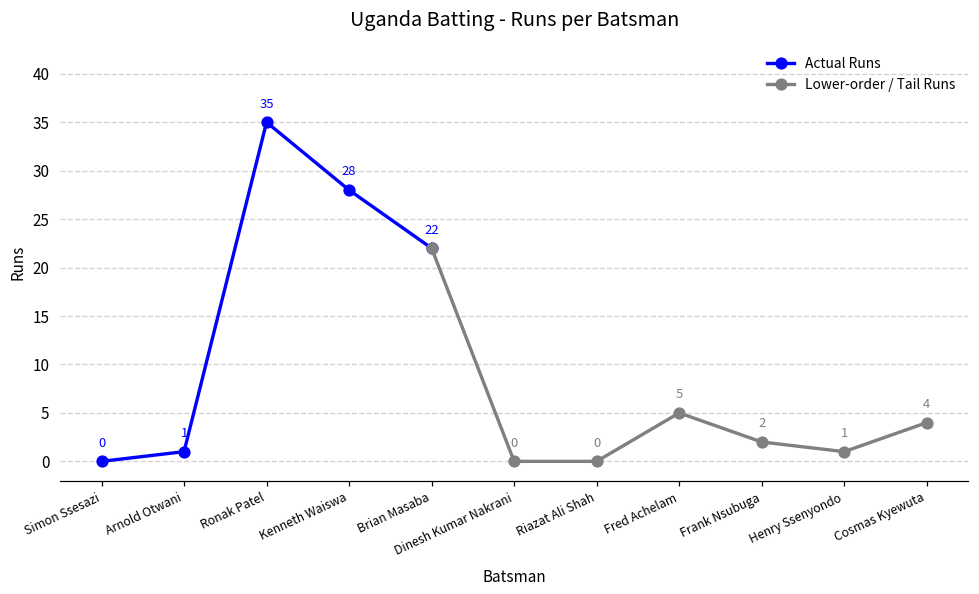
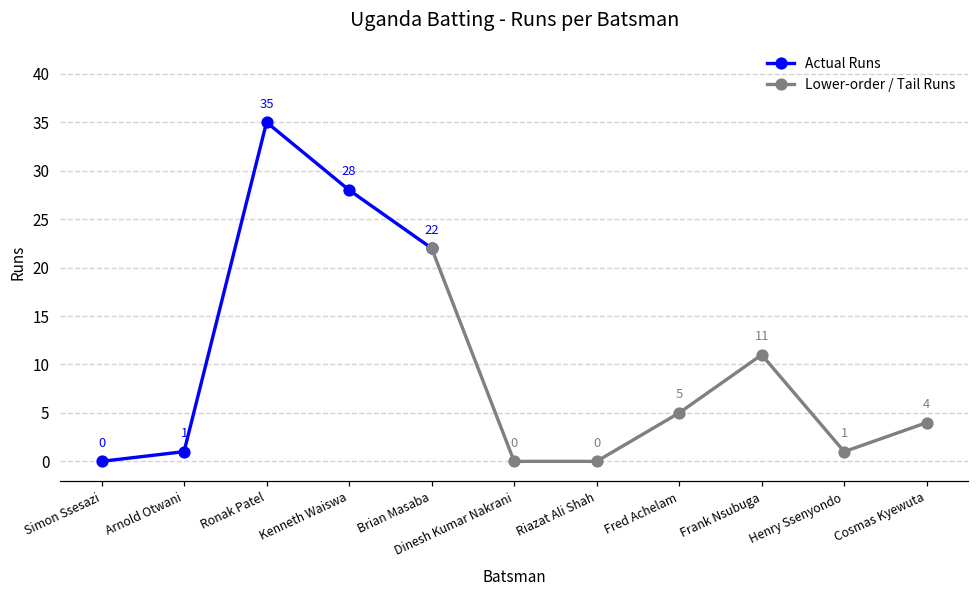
  {
    "Actual Runs": {
      "Simon Ssesazi": 0,
      "Arnold Otwani": 1,
      "Ronak Patel": 35,
      "Kenneth Waiswa": 28
    },
    "Lower-order / Tail Runs": {
      "Dinesh Kumar Nakrani": 0,
      "Riazat Ali Shah": 0,
      "Fred Achelam": 5,
-     "Frank Nsubuga": 2,
+     "Frank Nsubuga": 11,
      "Henry Ssenyondo": 1,
      "Cosmas Kyewuta": 4
    }
  }
